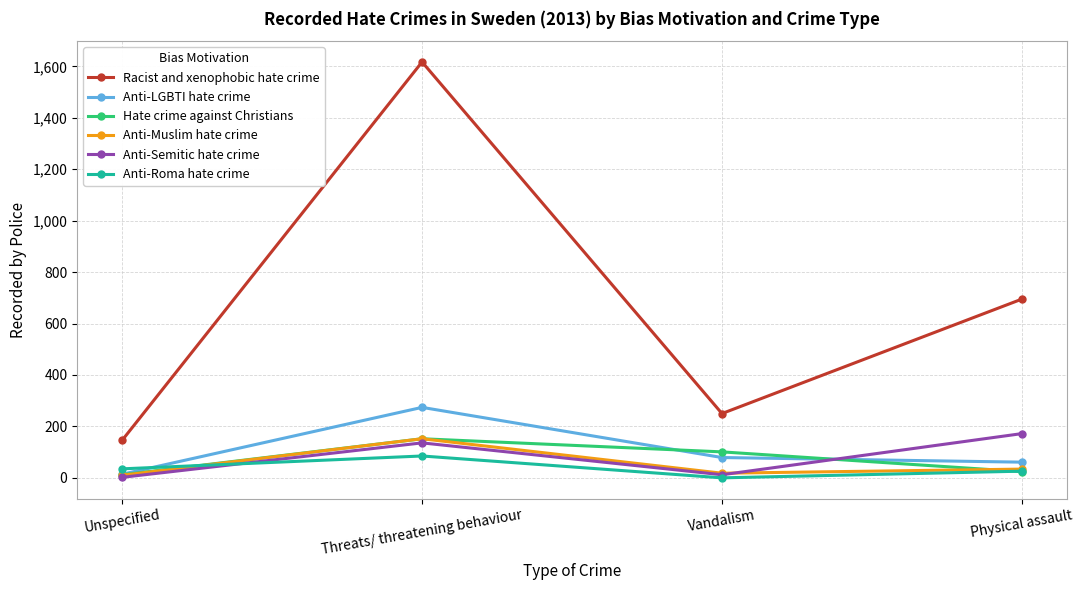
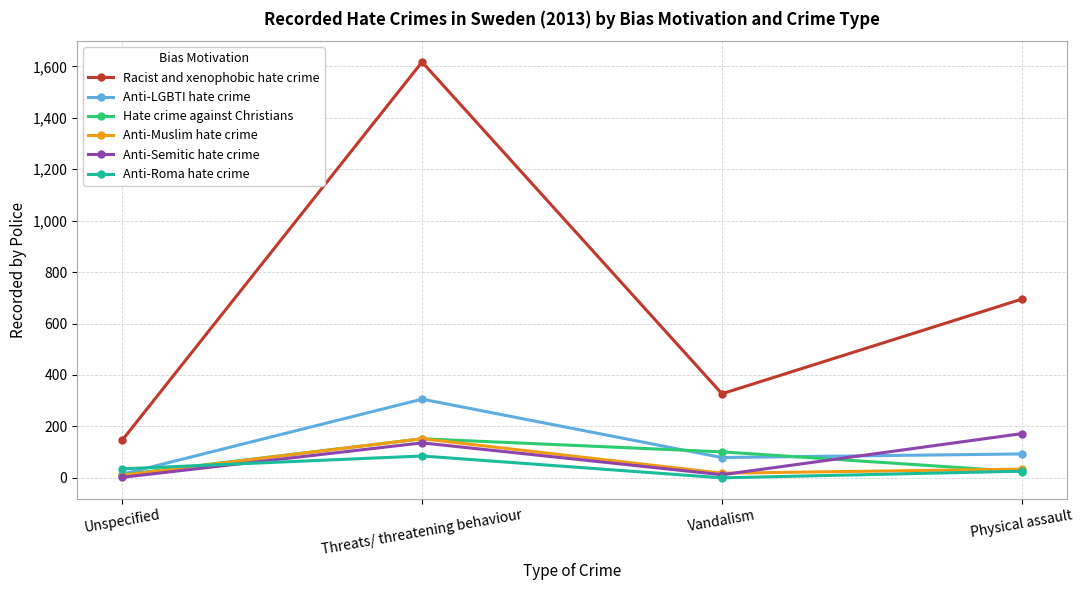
  {
    "Racist and xenophobic hate crime": {
      "Unspecified": "150",
      "Threats/ threatening behaviour": "1,620",
-     "Vandalism": "250",
+     "Vandalism": "330",
      "Physical assault": "700"
    },
    "Anti-LGBTI hate crime": {
-     "Threats/ threatening behaviour": "270",
+     "Threats/ threatening behaviour": "310",
      "Vandalism": "80",
-     "Physical assault": "60"
+     "Physical assault": "90"
    },
    "Anti-Semitic hate crime": {
      "Threats/ threatening behaviour": "140",
      "Physical assault": "170"
    }
  }
